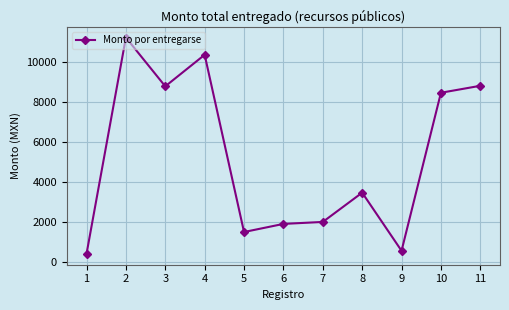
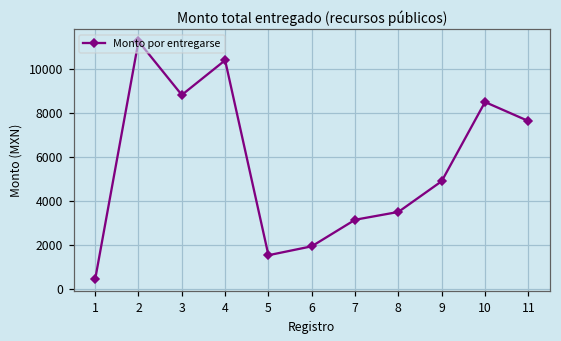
  {
    "1": 400,
    "3": 8800,
    "4": 10400,
    "5": 1500,
    "6": 1900,
-   "7": 2000,
+   "7": 3100,
    "8": 3500,
-   "9": 600,
+   "9": 4900,
    "10": 8500,
-   "11": 8800
+   "11": 7600
  }
